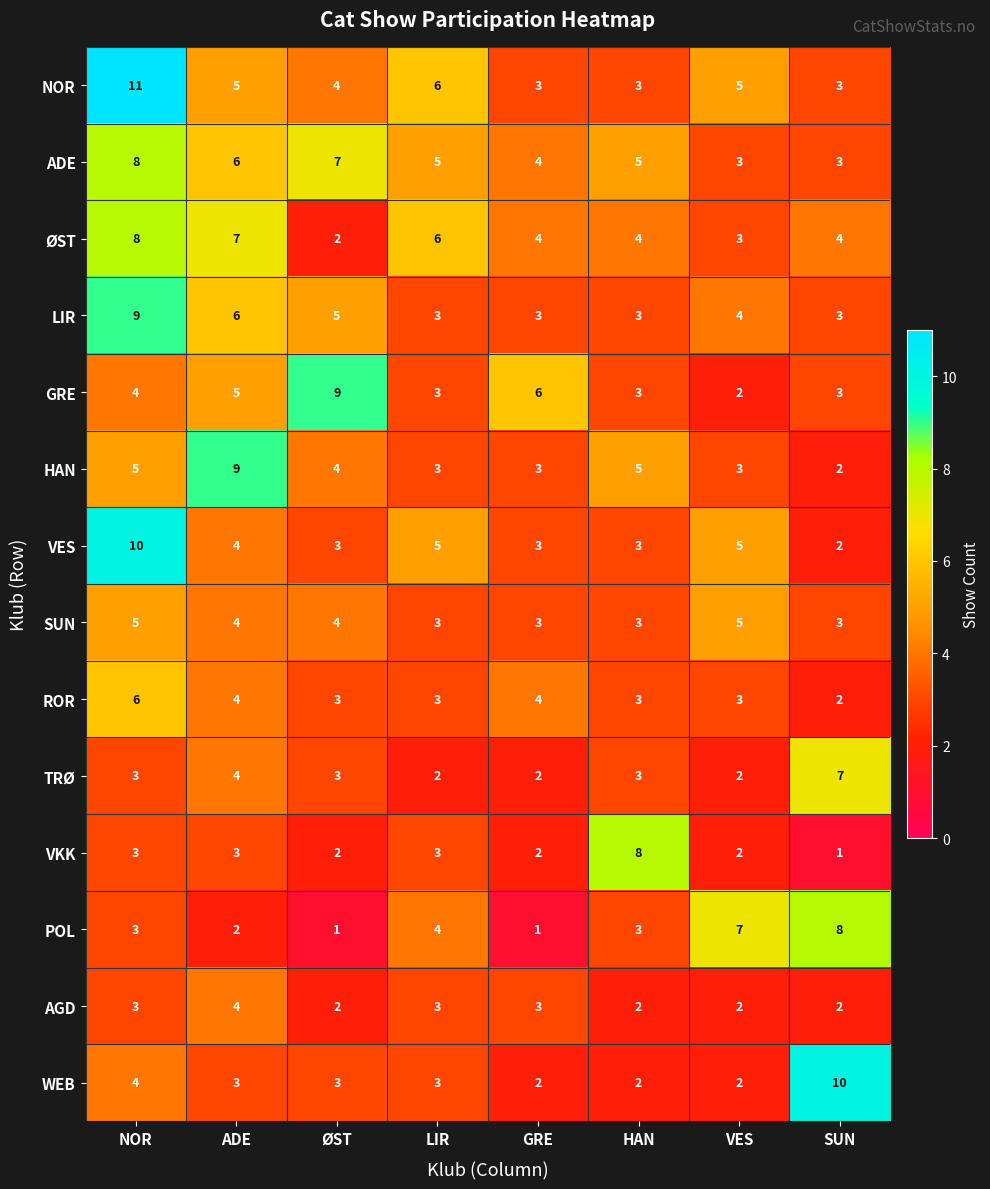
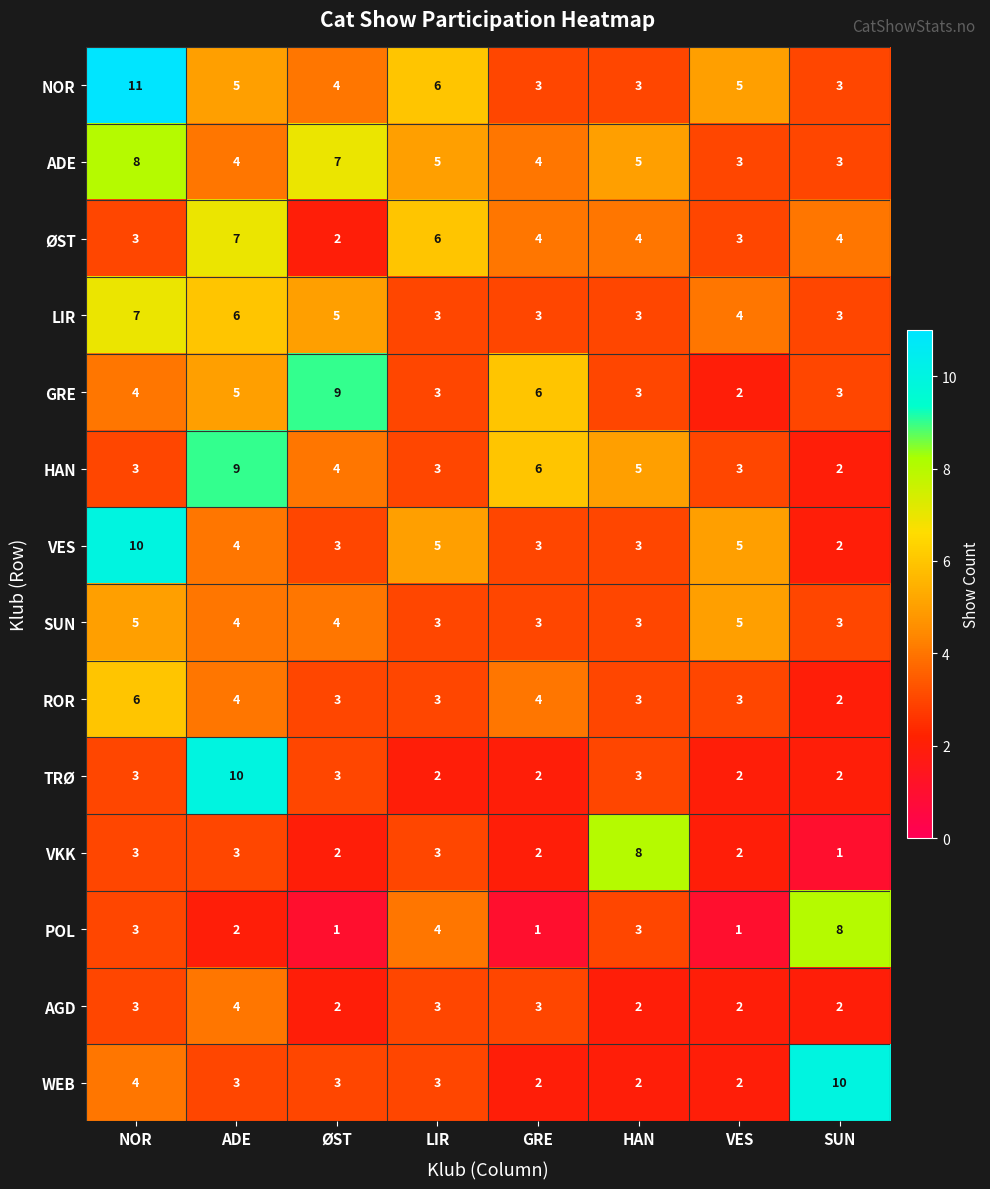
  {
    "NOR": {
      "NOR": 11,
      "ADE": 5,
      "ØST": 4,
      "LIR": 6,
      "GRE": 3,
      "HAN": 3,
      "VES": 5,
      "SUN": 3
    },
    "ADE": {
      "NOR": 8,
-     "ADE": 6,
+     "ADE": 4,
      "ØST": 7,
      "LIR": 5,
      "GRE": 4,
      "HAN": 5,
      "VES": 3,
      "SUN": 3
    },
    "ØST": {
-     "NOR": 8,
+     "NOR": 3,
      "ADE": 7,
      "ØST": 2,
      "LIR": 6,
      "GRE": 4,
      "HAN": 4,
      "VES": 3,
      "SUN": 4
    },
    "LIR": {
-     "NOR": 9,
+     "NOR": 7,
      "ADE": 6,
      "ØST": 5,
      "LIR": 3,
      "GRE": 3,
      "HAN": 3,
      "VES": 4,
      "SUN": 3
    },
    "GRE": {
      "NOR": 4,
      "ADE": 5,
      "ØST": 9,
      "LIR": 3,
      "GRE": 6,
      "HAN": 3,
      "VES": 2,
      "SUN": 3
    },
    "HAN": {
-     "NOR": 5,
+     "NOR": 3,
      "ADE": 9,
      "ØST": 4,
      "LIR": 3,
-     "GRE": 3,
+     "GRE": 6,
      "HAN": 5,
      "VES": 3,
      "SUN": 2
    },
    "VES": {
      "NOR": 10,
      "ADE": 4,
      "ØST": 3,
      "LIR": 5,
      "GRE": 3,
      "HAN": 3,
      "VES": 5,
      "SUN": 2
    },
    "SUN": {
      "NOR": 5,
      "ADE": 4,
      "ØST": 4,
      "LIR": 3,
      "GRE": 3,
      "HAN": 3,
      "VES": 5,
      "SUN": 3
    },
    "ROR": {
      "NOR": 6,
      "ADE": 4,
      "ØST": 3,
      "LIR": 3,
      "GRE": 4,
      "HAN": 3,
      "VES": 3,
      "SUN": 2
    },
    "TRØ": {
      "NOR": 3,
-     "ADE": 4,
+     "ADE": 10,
      "ØST": 3,
      "LIR": 2,
      "GRE": 2,
      "HAN": 3,
      "VES": 2,
-     "SUN": 7
+     "SUN": 2
    },
    "VKK": {
      "NOR": 3,
      "ADE": 3,
      "ØST": 2,
      "LIR": 3,
      "GRE": 2,
      "HAN": 8,
      "VES": 2,
      "SUN": 1
    },
    "POL": {
      "NOR": 3,
      "ADE": 2,
      "ØST": 1,
      "LIR": 4,
      "GRE": 1,
      "HAN": 3,
-     "VES": 7,
+     "VES": 1,
      "SUN": 8
    },
    "AGD": {
      "NOR": 3,
      "ADE": 4,
      "ØST": 2,
      "LIR": 3,
      "GRE": 3,
      "HAN": 2,
      "VES": 2,
      "SUN": 2
    },
    "WEB": {
      "NOR": 4,
      "ADE": 3,
      "ØST": 3,
      "LIR": 3,
      "GRE": 2,
      "HAN": 2,
      "VES": 2,
      "SUN": 10
    }
  }
